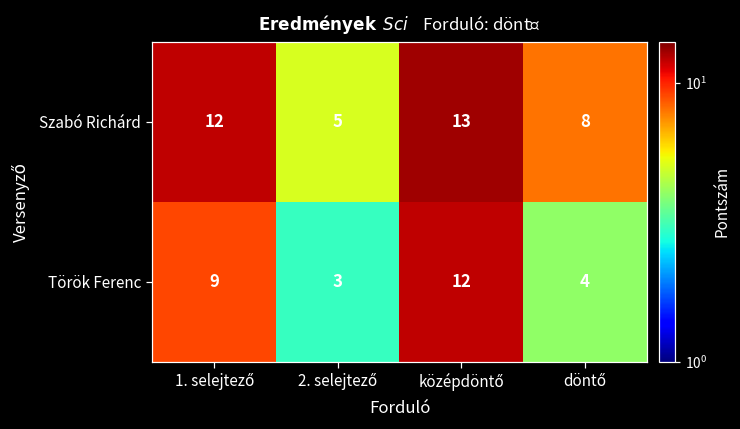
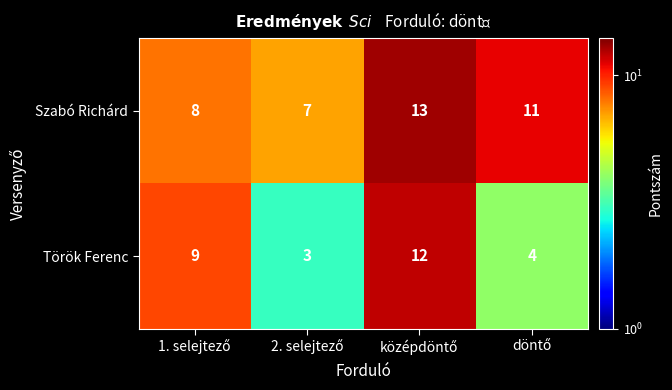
  {
    "Szabó Richárd": {
-     "1. selejtező": 12,
-     "2. selejtező": 5,
+     "1. selejtező": 8,
+     "2. selejtező": 7,
      "középdöntő": 13,
-     "döntő": 8
+     "döntő": 11
    },
    "Török Ferenc": {
      "1. selejtező": 9,
      "2. selejtező": 3,
      "középdöntő": 12,
      "döntő": 4
    }
  }
